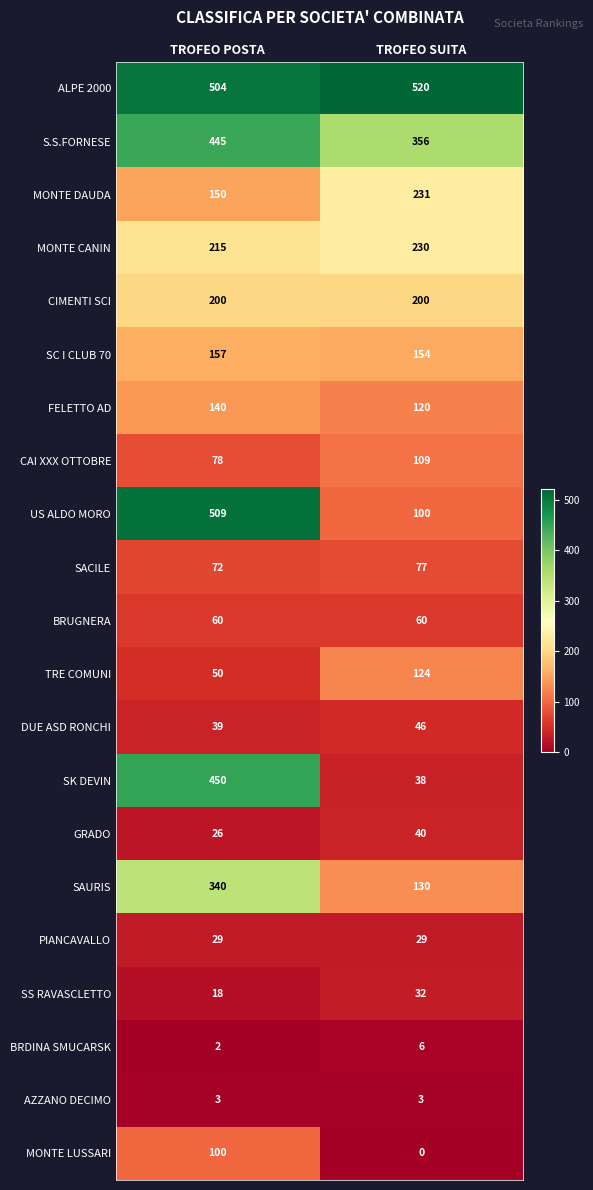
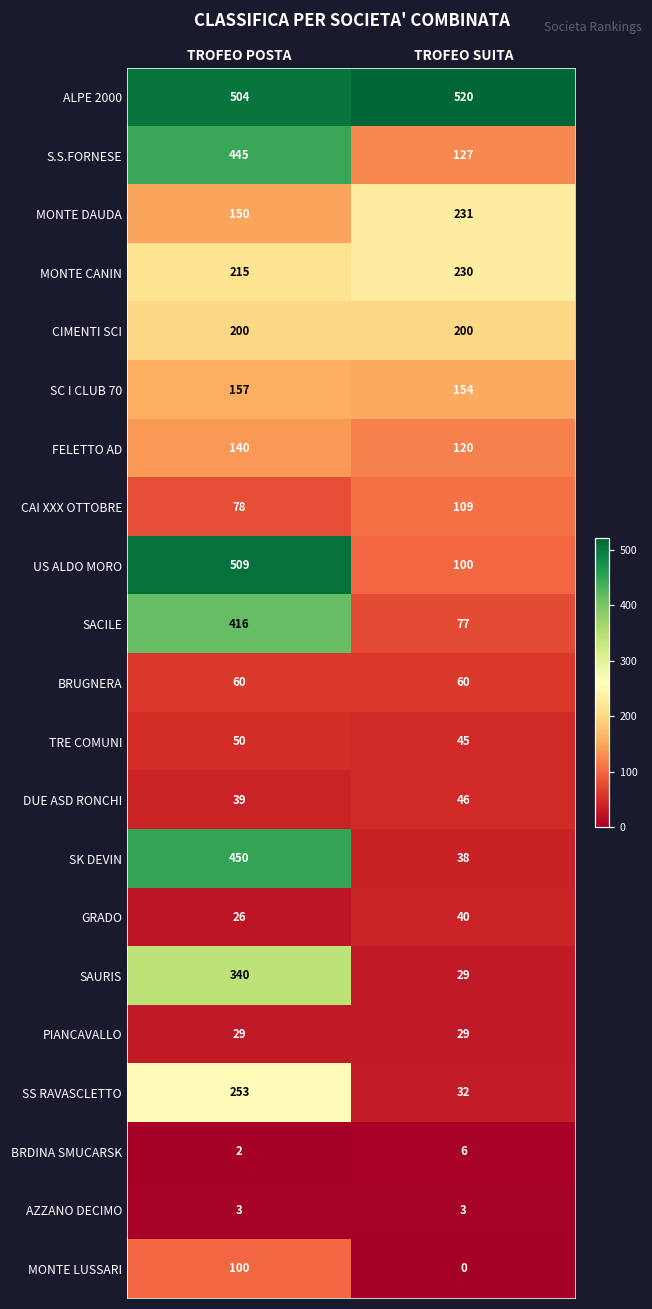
  {
    "ALPE 2000": {
      "TROFEO POSTA": 504,
      "TROFEO SUITA": 520
    },
    "S.S.FORNESE": {
      "TROFEO POSTA": 445,
-     "TROFEO SUITA": 356
+     "TROFEO SUITA": 127
    },
    "MONTE DAUDA": {
      "TROFEO POSTA": 150,
      "TROFEO SUITA": 231
    },
    "MONTE CANIN": {
      "TROFEO POSTA": 215,
      "TROFEO SUITA": 230
    },
    "CIMENTI SCI": {
      "TROFEO POSTA": 200,
      "TROFEO SUITA": 200
    },
    "SC I CLUB 70": {
      "TROFEO POSTA": 157,
      "TROFEO SUITA": 154
    },
    "FELETTO AD": {
      "TROFEO POSTA": 140,
      "TROFEO SUITA": 120
    },
    "CAI XXX OTTOBRE": {
      "TROFEO POSTA": 78,
      "TROFEO SUITA": 109
    },
    "US ALDO MORO": {
      "TROFEO POSTA": 509,
      "TROFEO SUITA": 100
    },
    "SACILE": {
-     "TROFEO POSTA": 72,
+     "TROFEO POSTA": 416,
      "TROFEO SUITA": 77
    },
    "BRUGNERA": {
      "TROFEO POSTA": 60,
      "TROFEO SUITA": 60
    },
    "TRE COMUNI": {
      "TROFEO POSTA": 50,
-     "TROFEO SUITA": 124
+     "TROFEO SUITA": 45
    },
    "DUE ASD RONCHI": {
      "TROFEO POSTA": 39,
      "TROFEO SUITA": 46
    },
    "SK DEVIN": {
      "TROFEO POSTA": 450,
      "TROFEO SUITA": 38
    },
    "GRADO": {
      "TROFEO POSTA": 26,
      "TROFEO SUITA": 40
    },
    "SAURIS": {
      "TROFEO POSTA": 340,
-     "TROFEO SUITA": 130
+     "TROFEO SUITA": 29
    },
    "PIANCAVALLO": {
      "TROFEO POSTA": 29,
      "TROFEO SUITA": 29
    },
    "SS RAVASCLETTO": {
-     "TROFEO POSTA": 18,
+     "TROFEO POSTA": 253,
      "TROFEO SUITA": 32
    },
    "BRDINA SMUCARSK": {
      "TROFEO POSTA": 2,
      "TROFEO SUITA": 6
    },
    "AZZANO DECIMO": {
      "TROFEO POSTA": 3,
      "TROFEO SUITA": 3
    },
    "MONTE LUSSARI": {
      "TROFEO POSTA": 100,
      "TROFEO SUITA": 0
    }
  }
